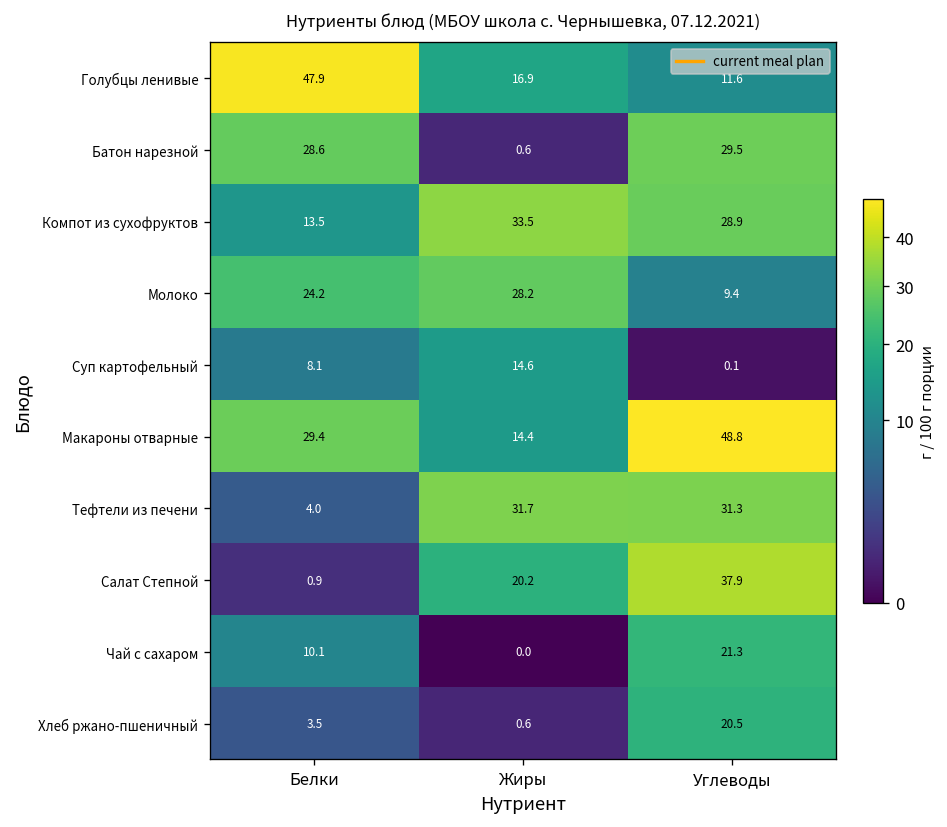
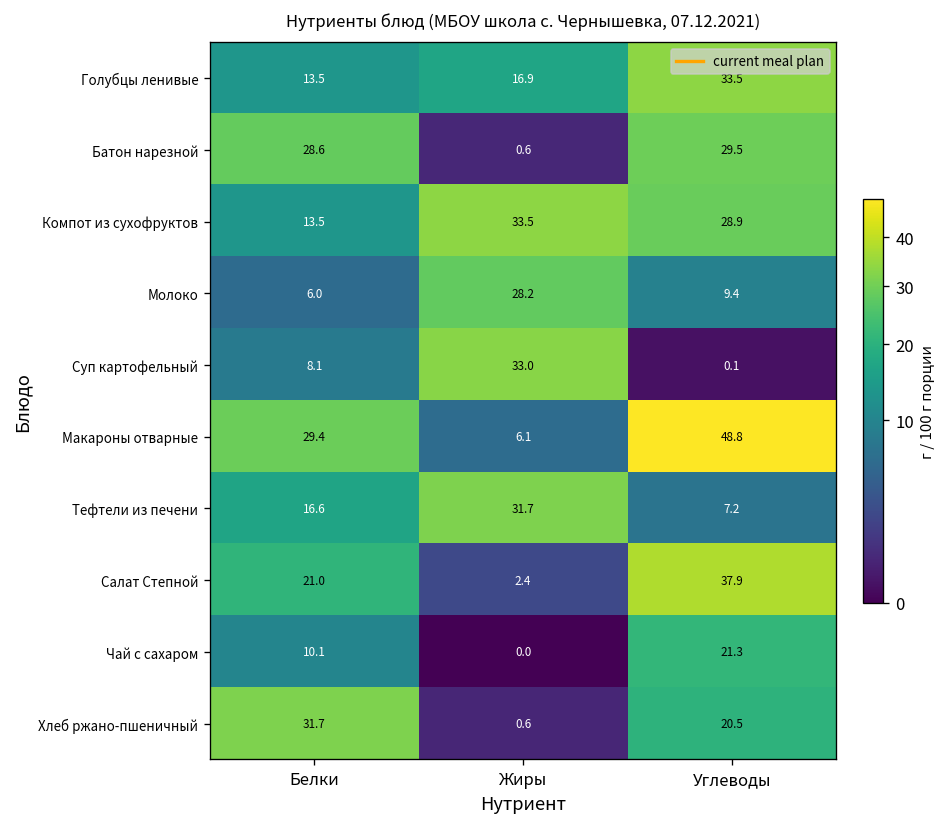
  {
    "Голубцы ленивые": {
-     "Белки": 47.9,
+     "Белки": 13.5,
      "Жиры": 16.9,
-     "Углеводы": 11.6
+     "Углеводы": 33.5
    },
    "Батон нарезной": {
      "Белки": 28.6,
      "Жиры": 0.6,
      "Углеводы": 29.5
    },
    "Компот из сухофруктов": {
      "Белки": 13.5,
      "Жиры": 33.5,
      "Углеводы": 28.9
    },
    "Молоко": {
-     "Белки": 24.2,
+     "Белки": 6.0,
      "Жиры": 28.2,
      "Углеводы": 9.4
    },
    "Суп картофельный": {
      "Белки": 8.1,
-     "Жиры": 14.6,
+     "Жиры": 33.0,
      "Углеводы": 0.1
    },
    "Макароны отварные": {
      "Белки": 29.4,
-     "Жиры": 14.4,
+     "Жиры": 6.1,
      "Углеводы": 48.8
    },
    "Тефтели из печени": {
-     "Белки": 4.0,
+     "Белки": 16.6,
      "Жиры": 31.7,
-     "Углеводы": 31.3
+     "Углеводы": 7.2
    },
    "Салат Степной": {
-     "Белки": 0.9,
-     "Жиры": 20.2,
+     "Белки": 21.0,
+     "Жиры": 2.4,
      "Углеводы": 37.9
    },
    "Чай с сахаром": {
      "Белки": 10.1,
      "Жиры": 0.0,
      "Углеводы": 21.3
    },
    "Хлеб ржано-пшеничный": {
-     "Белки": 3.5,
+     "Белки": 31.7,
      "Жиры": 0.6,
      "Углеводы": 20.5
    }
  }
